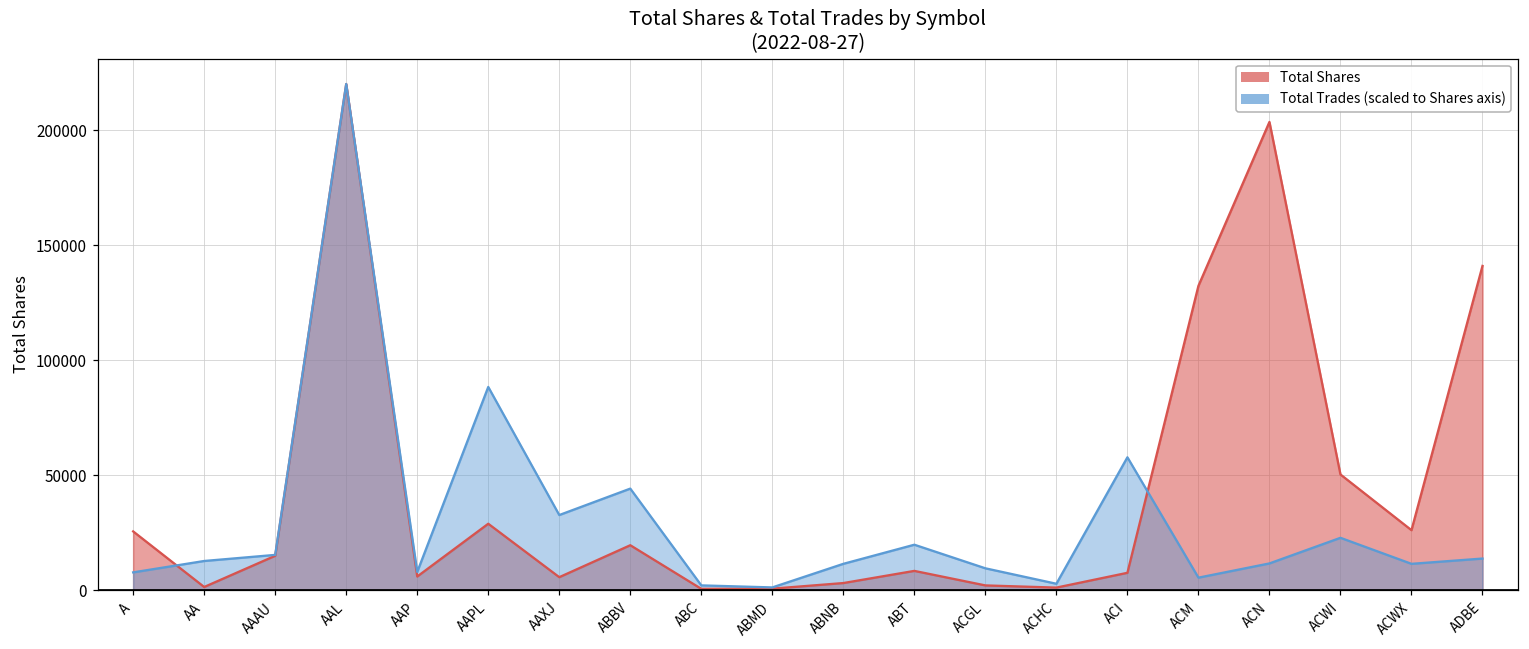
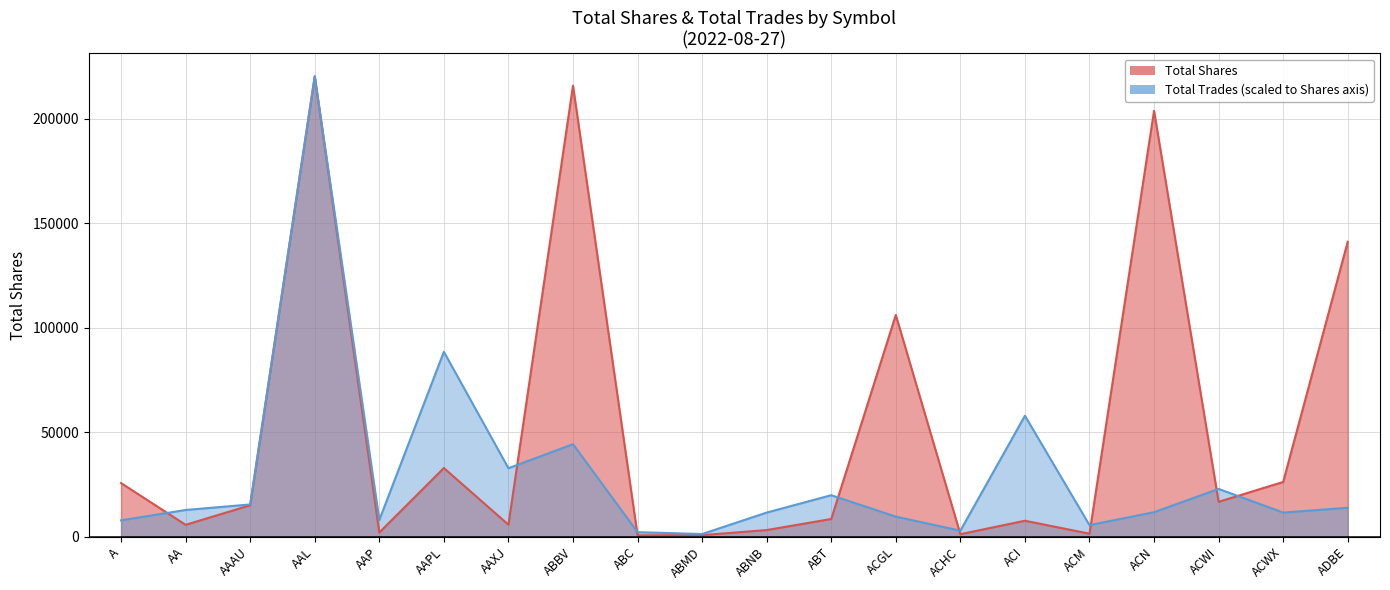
  {
    "Total Shares": {
      "A": 26000,
-     "AA": 1000,
-     "AAP": 6000,
-     "AAPL": 29000,
+     "AA": 6000,
+     "AAP": 2000,
+     "AAPL": 33000,
      "AAXJ": 6000,
-     "ABBV": 20000,
+     "ABBV": 216000,
      "ABC": 1000,
      "ABNB": 3000,
      "ABT": 8000,
-     "ACGL": 2000,
+     "ACGL": 106000,
      "ACHC": 1000,
      "ACI": 8000,
-     "ACM": 132000,
+     "ACM": 1000,
      "ACN": 204000,
-     "ACWI": 50000,
+     "ACWI": 17000,
      "ACWX": 26000,
      "ADBE": 141000
    }
  }
